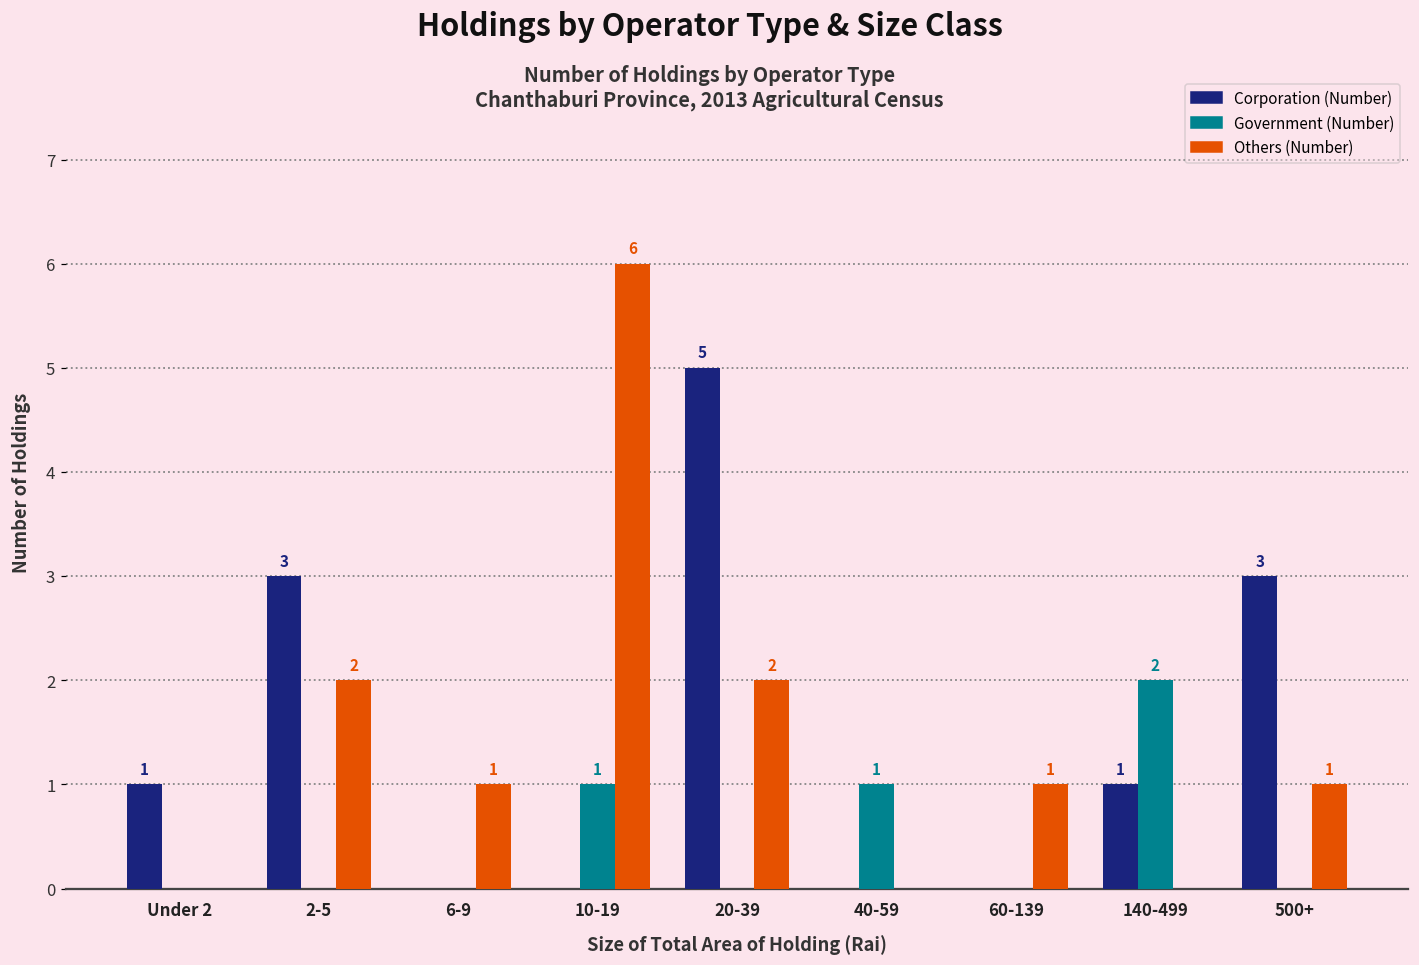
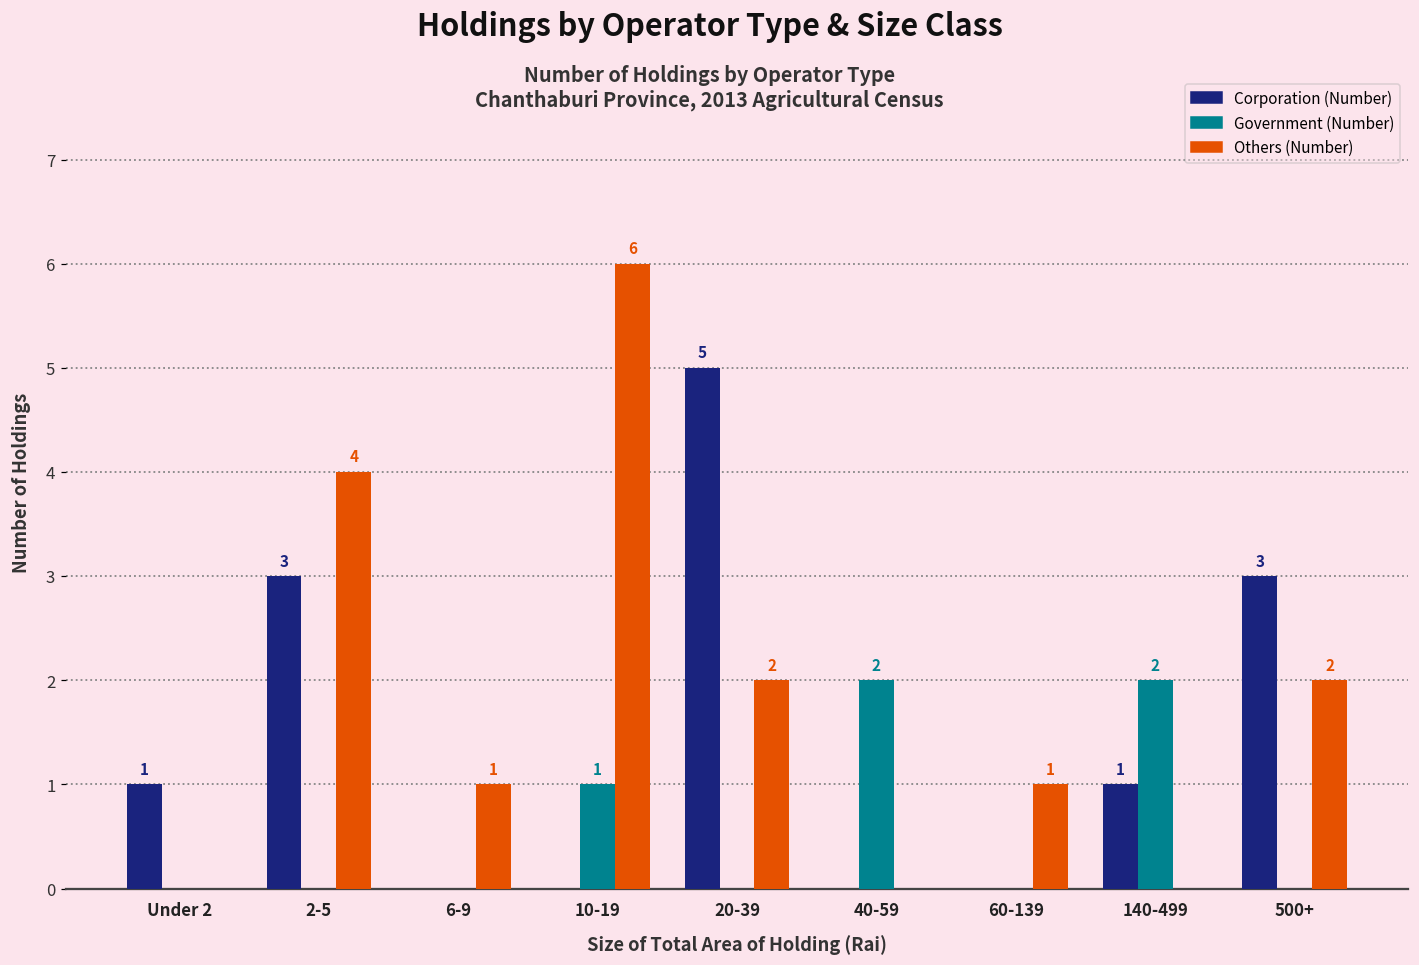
  {
    "Corporation (Number)": {
      "Under 2": 1,
      "2-5": 3,
      "20-39": 5,
      "140-499": 1,
      "500+": 3
    },
    "Government (Number)": {
      "10-19": 1,
-     "40-59": 1,
+     "40-59": 2,
      "140-499": 2
    },
    "Others (Number)": {
-     "2-5": 2,
+     "2-5": 4,
      "6-9": 1,
      "10-19": 6,
      "20-39": 2,
      "60-139": 1,
-     "500+": 1
+     "500+": 2
    }
  }
